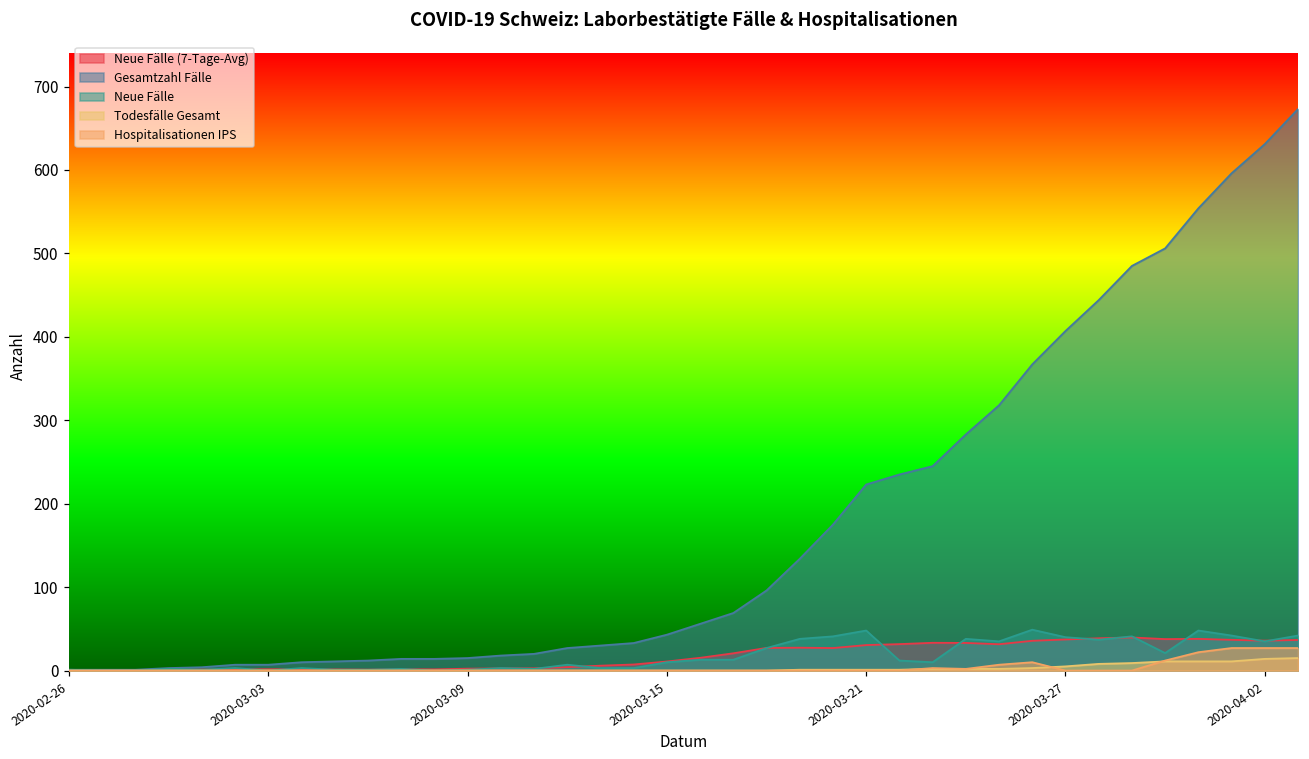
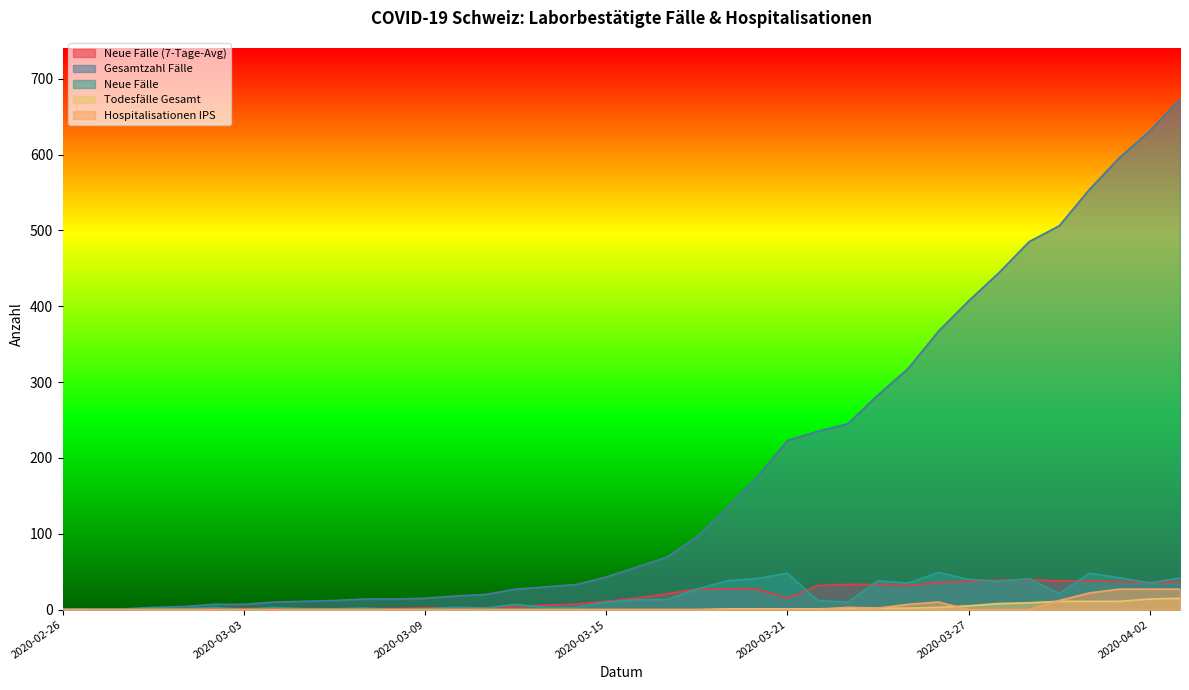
  {
    "Neue Fälle (7-Tage-Avg)": {
-     "2020-03-21": 30
+     "2020-03-21": 20
    }
  }
